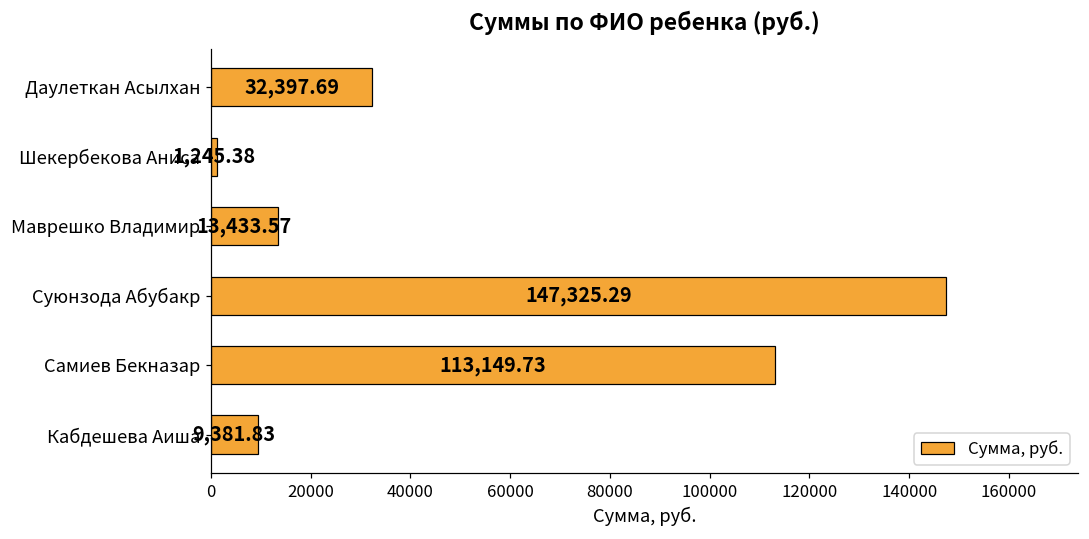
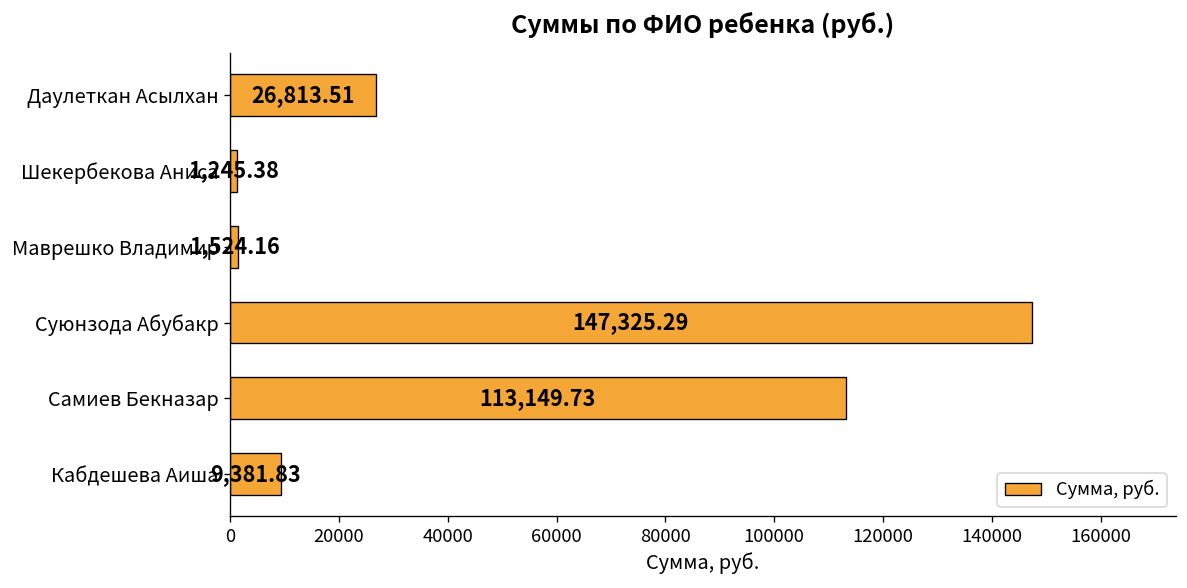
  {
-   "Даулеткан Асылхан": "32,397.69",
+   "Даулеткан Асылхан": "26,813.51",
    "Шекербекова Аниса": "1,245.38",
-   "Маврешко Владимир": "13,433.57",
+   "Маврешко Владимир": "1,524.16",
    "Суюнзода Абубакр": "147,325.29",
    "Самиев Бекназар": "113,149.73",
    "Кабдешева Аиша": "9,381.83"
  }
